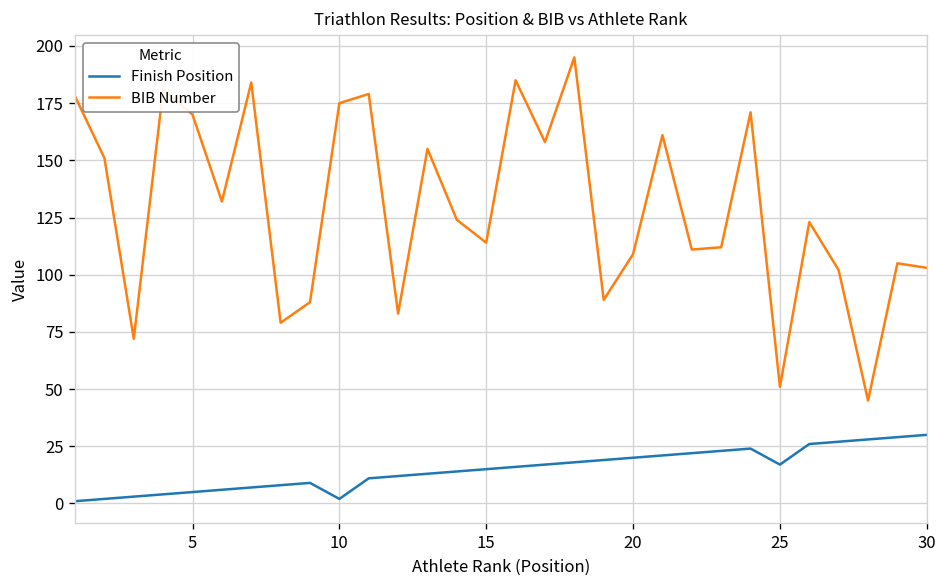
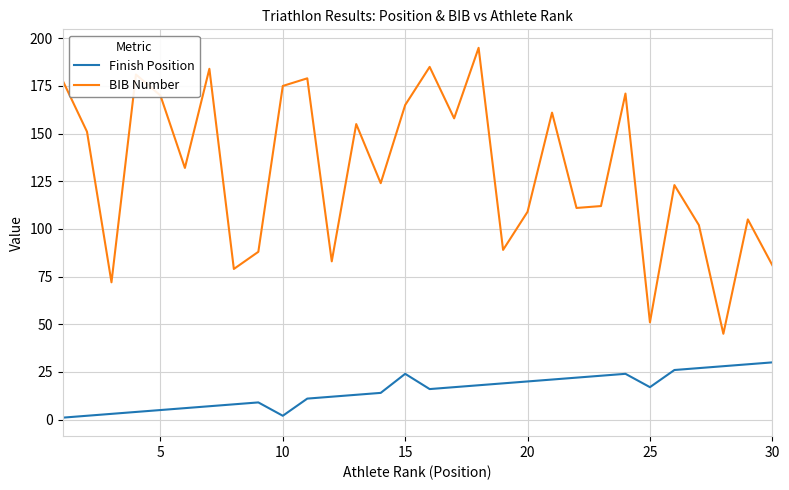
  {
    "Finish Position": {
      "5": 5,
      "10": 2,
-     "15": 15,
+     "15": 24,
      "20": 20,
      "25": 17,
      "30": 30
    },
    "BIB Number": {
      "10": 175,
-     "15": 114,
+     "15": 165,
      "20": 109,
      "25": 51,
-     "30": 103
+     "30": 81
    }
  }
